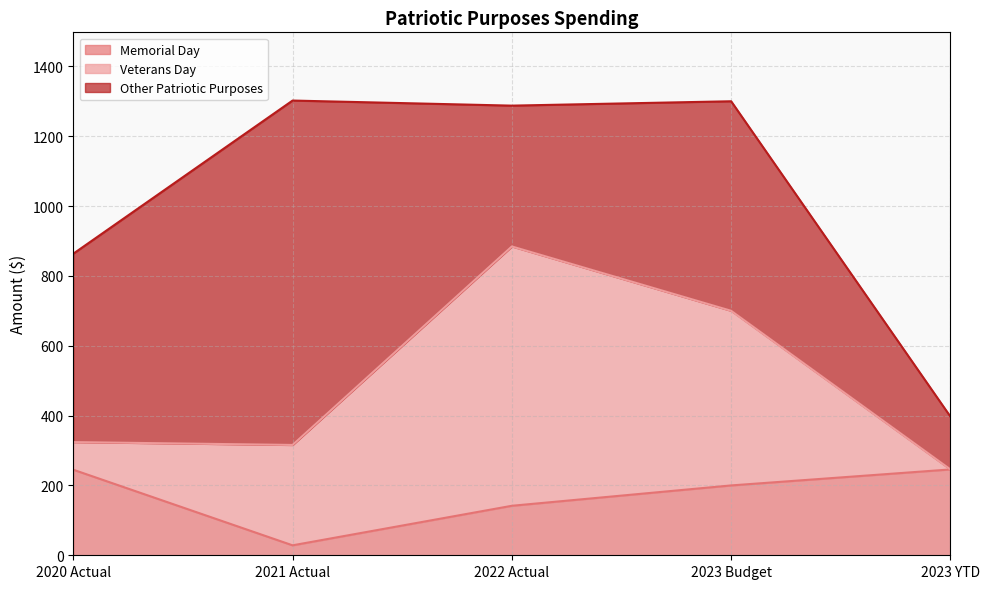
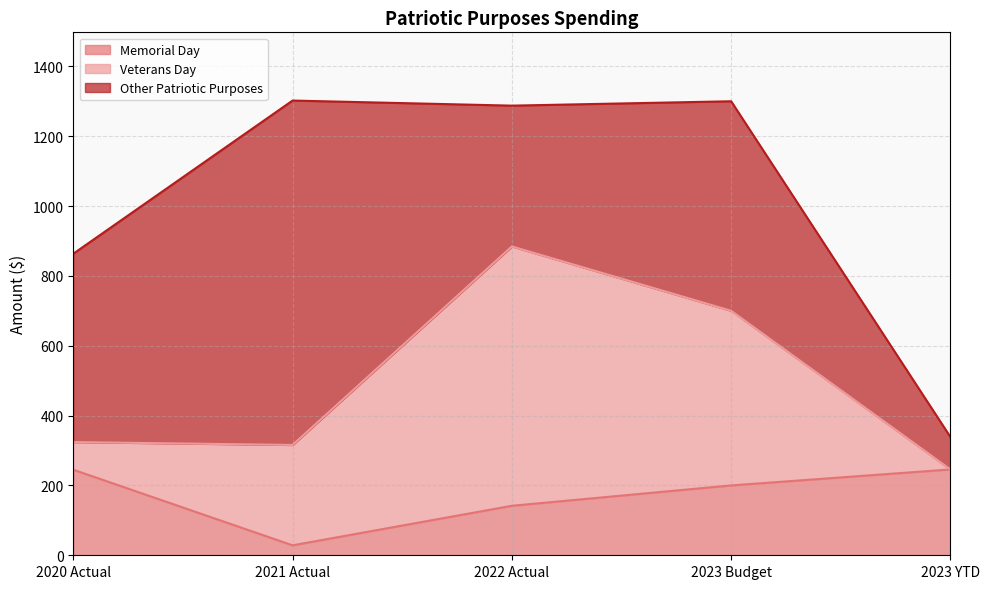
  {
    "Other Patriotic Purposes": {
      "2020 Actual": 540,
      "2021 Actual": 990,
      "2022 Actual": 400,
      "2023 Budget": 600,
-     "2023 YTD": 150
+     "2023 YTD": 90
    }
  }
